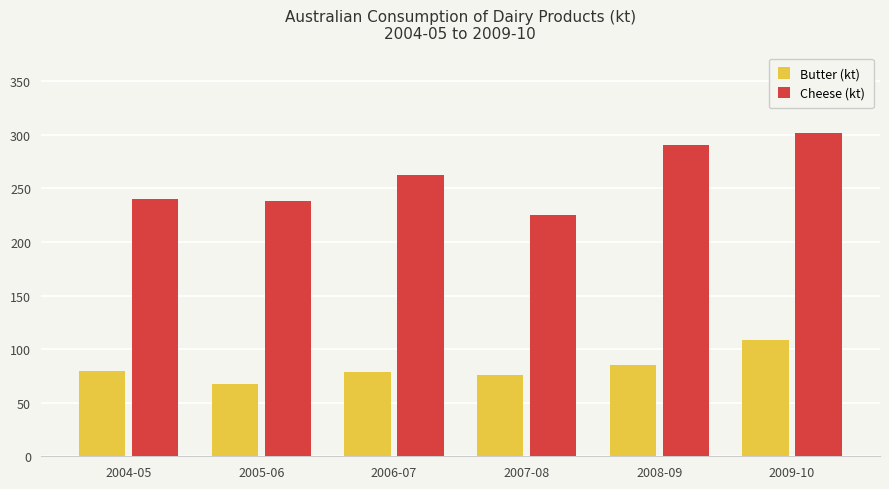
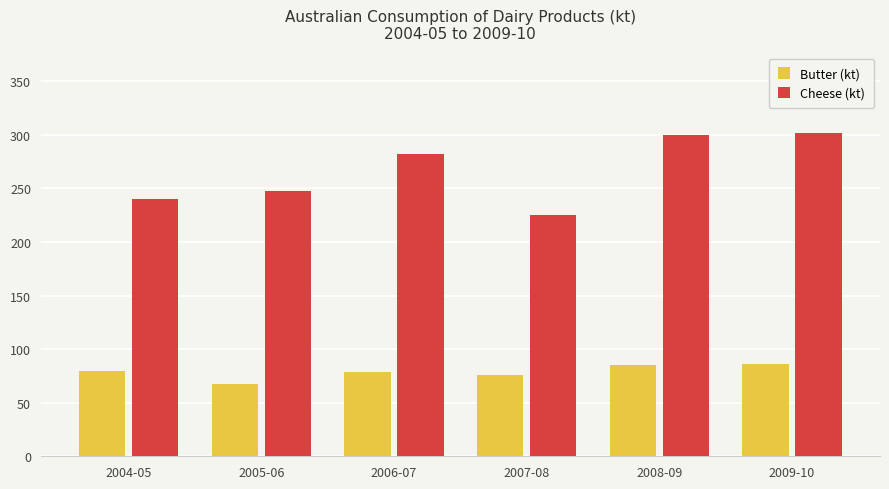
  {
    "Butter (kt)": {
      "2004-05": 80,
      "2005-06": 68,
      "2006-07": 78,
      "2007-08": 76,
      "2008-09": 85,
-     "2009-10": 109
+     "2009-10": 86
    },
    "Cheese (kt)": {
      "2004-05": 240,
-     "2005-06": 238,
-     "2006-07": 263,
+     "2005-06": 248,
+     "2006-07": 282,
      "2007-08": 225,
-     "2008-09": 291,
+     "2008-09": 300,
      "2009-10": 302
    }
  }
